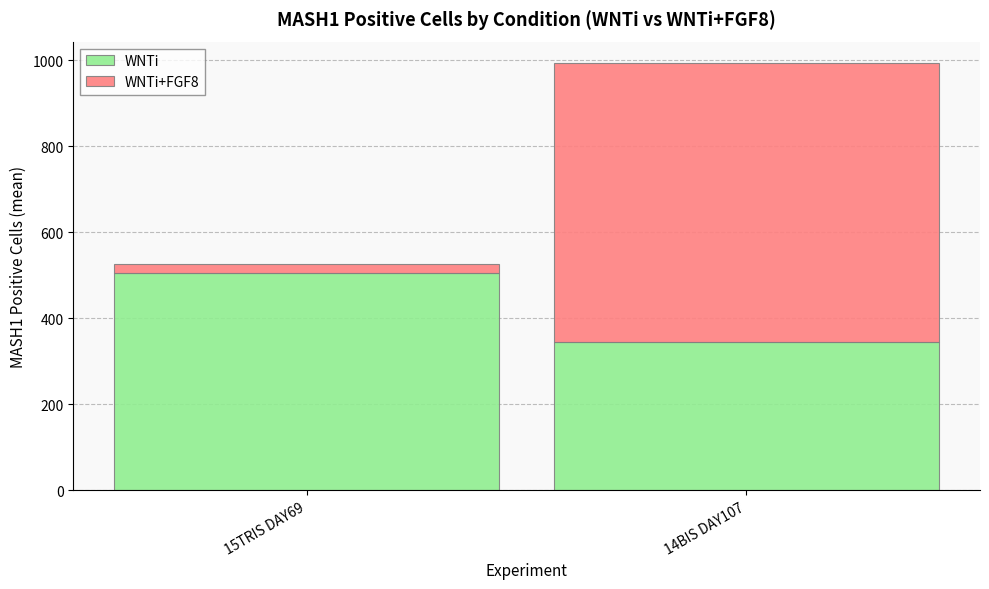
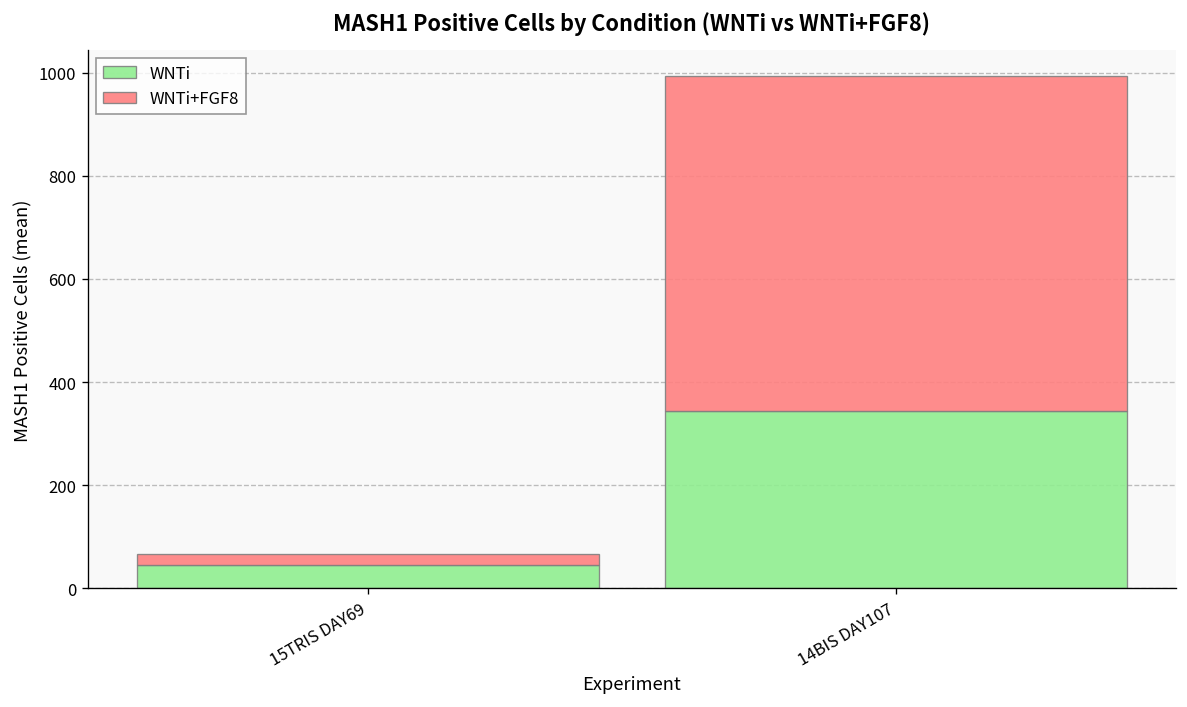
  {
    "WNTi": {
-     "15TRIS DAY69": 500,
+     "15TRIS DAY69": 50,
      "14BIS DAY107": 340
    },
    "WNTi+FGF8": {
      "15TRIS DAY69": 20,
      "14BIS DAY107": 650
    }
  }
